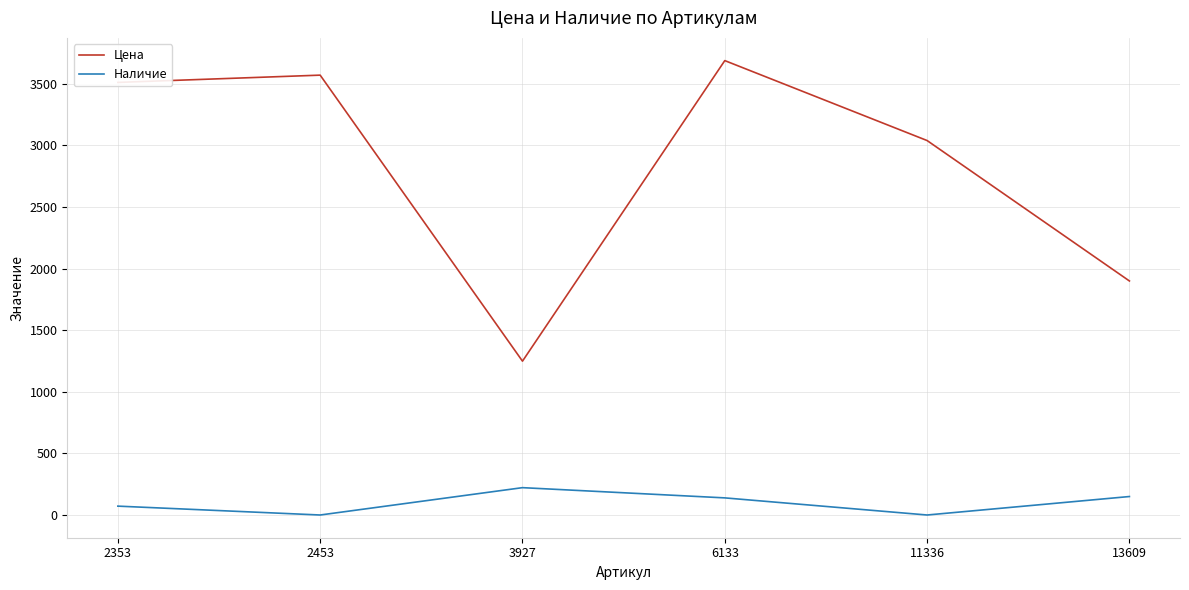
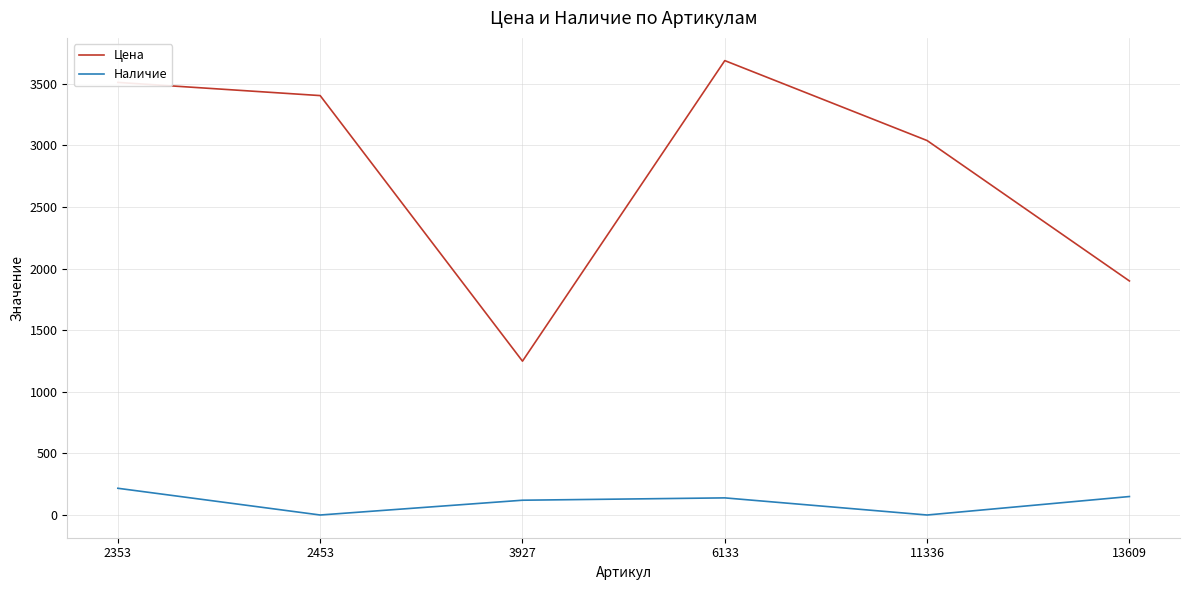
  {
    "Цена": {
-     "2453": 3570,
+     "2453": 3410,
      "3927": 1250,
      "6133": 3690,
      "11336": 3040,
      "13609": 1900
    },
    "Наличие": {
-     "2353": 70,
+     "2353": 220,
      "2453": 0,
-     "3927": 220,
+     "3927": 120,
      "6133": 140,
      "11336": 0,
      "13609": 150
    }
  }
